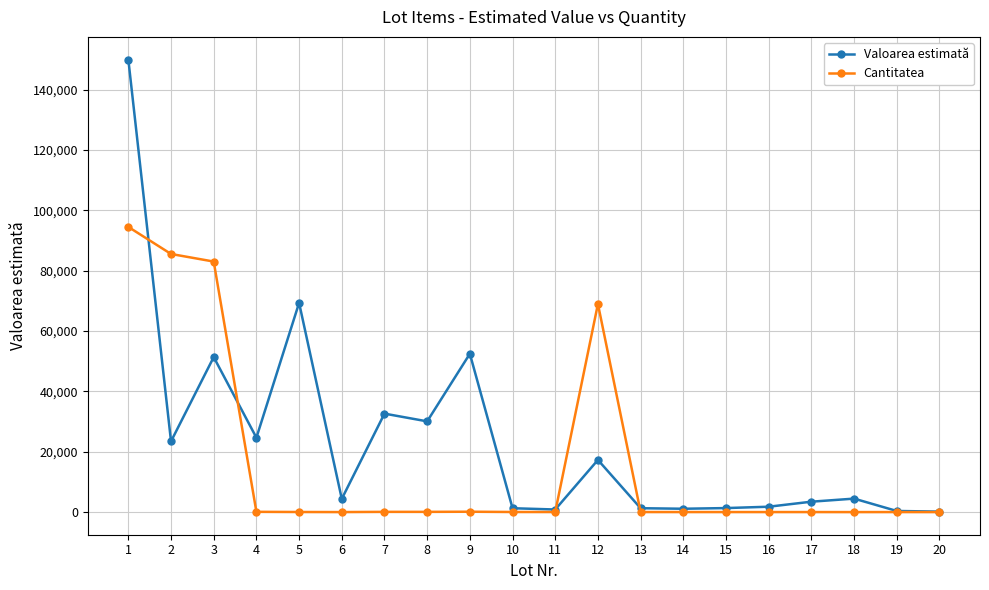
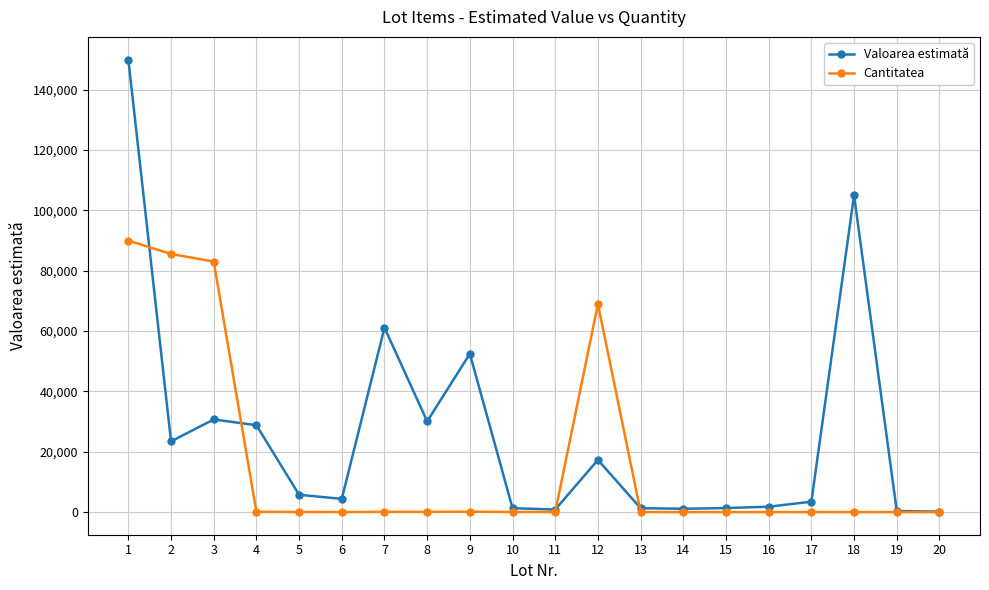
  {
    "Valoarea estimată": {
      "1": "150,000",
      "2": "23,000",
-     "3": "51,000",
-     "4": "25,000",
-     "5": "69,000",
+     "3": "31,000",
+     "4": "29,000",
+     "5": "6,000",
      "6": "4,000",
-     "7": "33,000",
+     "7": "61,000",
      "8": "30,000",
      "9": "52,000",
      "10": "1,000",
      "12": "17,000",
      "13": "1,000",
      "14": "1,000",
      "15": "1,000",
      "16": "2,000",
      "17": "3,000",
-     "18": "4,000"
+     "18": "105,000"
    },
    "Cantitatea": {
-     "1": "95,000",
+     "1": "90,000",
      "2": "86,000",
      "3": "83,000",
      "4": "0",
      "5": "0",
      "6": "0",
      "7": "0",
      "8": "0",
      "9": "0",
      "10": "0",
      "12": "69,000",
      "13": "0",
      "14": "0",
      "15": "0",
      "16": "0",
      "17": "0",
      "18": "0"
    }
  }
